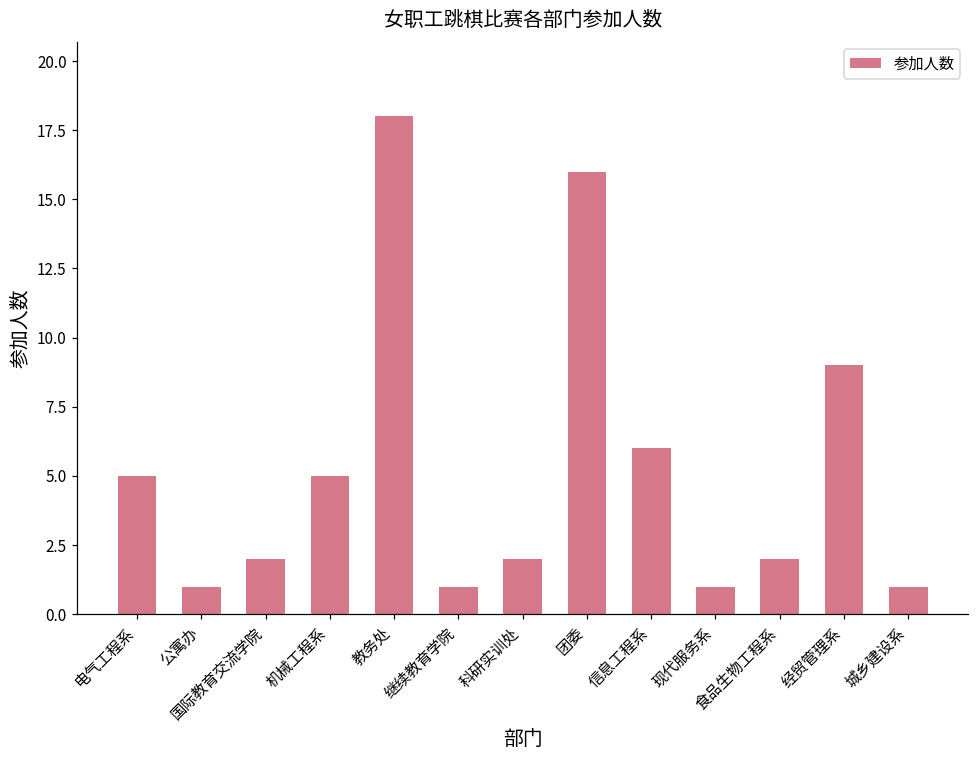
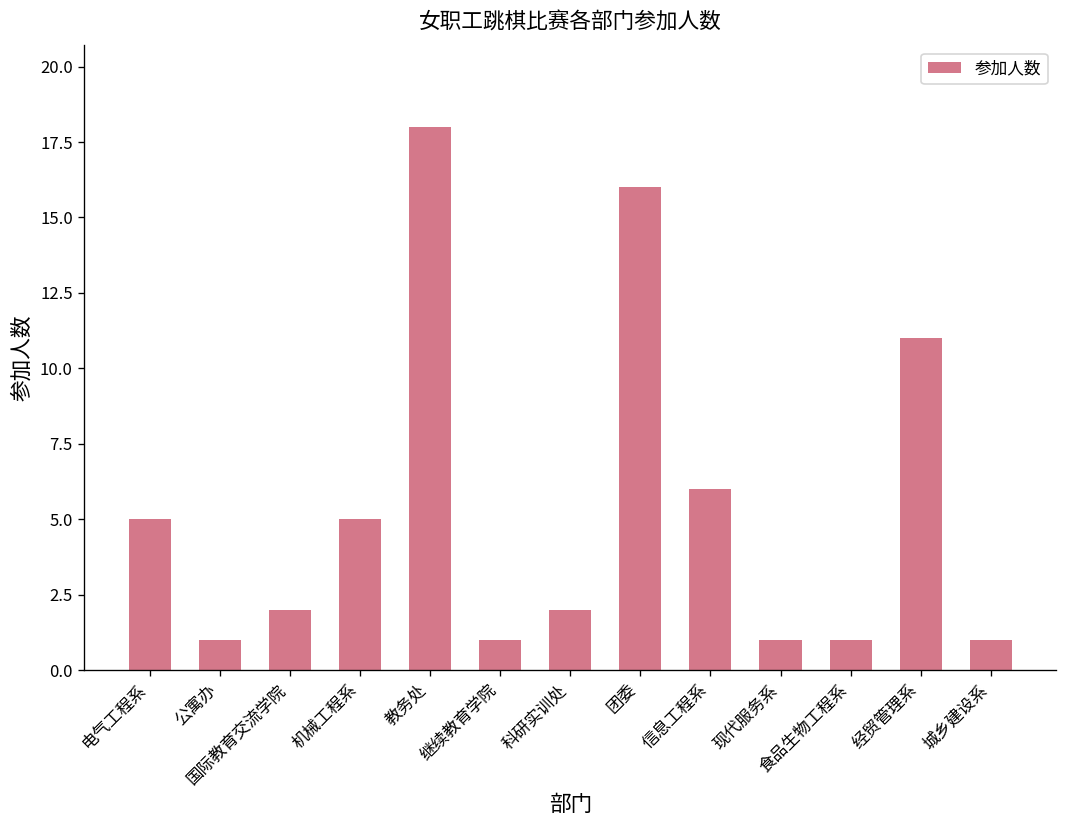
  {
    "电气工程系": 5,
    "公寓办": 1,
    "国际教育交流学院": 2,
    "机械工程系": 5,
    "教务处": 18,
    "继续教育学院": 1,
    "科研实训处": 2,
    "团委": 16,
    "信息工程系": 6,
    "现代服务系": 1,
-   "食品生物工程系": 2,
-   "经贸管理系": 9,
+   "食品生物工程系": 1,
+   "经贸管理系": 11,
    "城乡建设系": 1
  }
